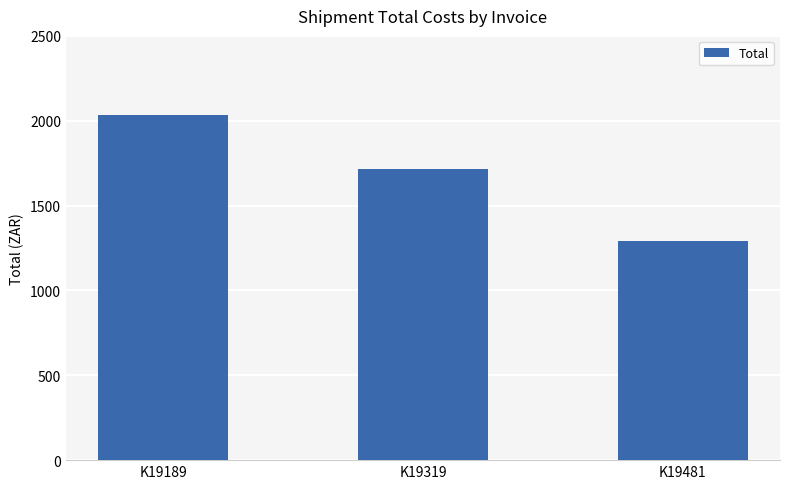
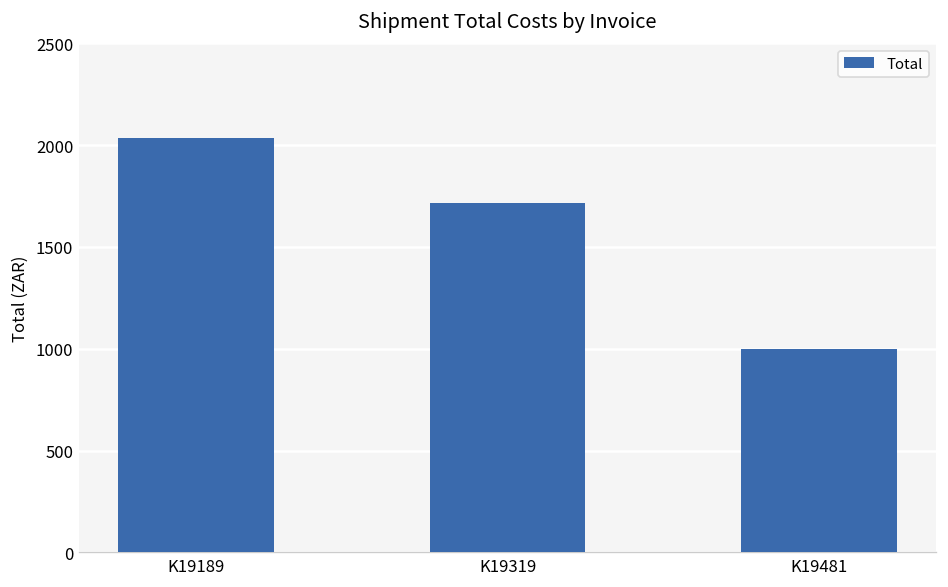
  {
    "K19189": 2040,
    "K19319": 1720,
-   "K19481": 1290
+   "K19481": 1000
  }
